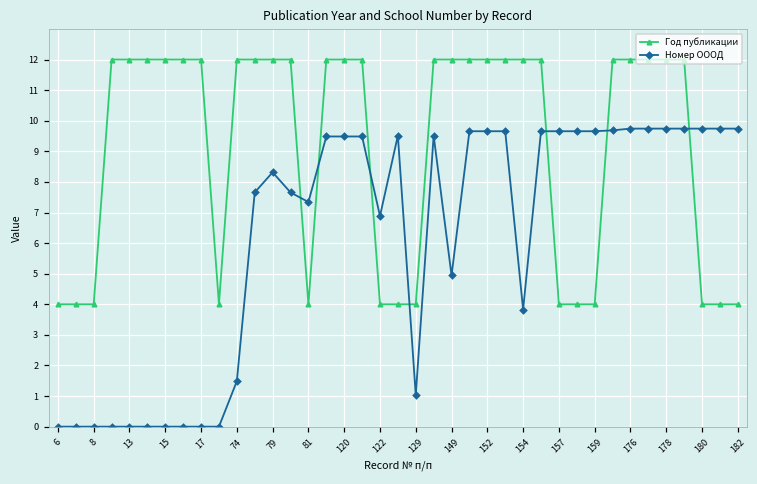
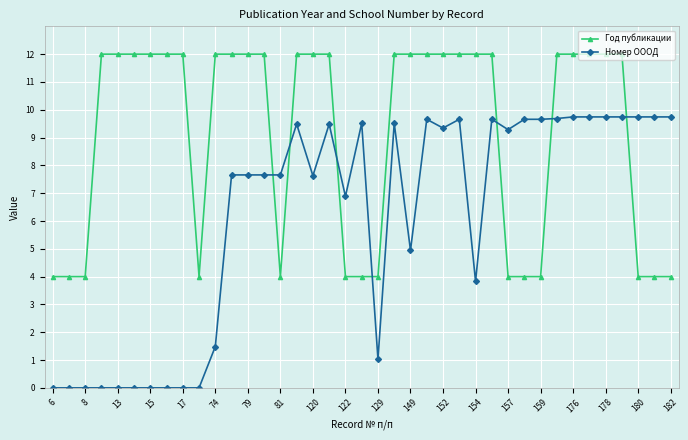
  {
    "Год публикации": {
      "6": 4.0,
      "8": 4.0,
      "74": 12.0,
      "79": 12.0,
      "81": 4.0,
      "120": 12.0,
      "122": 4.0,
      "129": 4.0,
      "149": 12.0,
      "152": 12.0,
      "154": 12.0,
      "157": 4.0,
      "159": 4.0,
      "176": 12.0,
      "180": 4.0,
      "182": 4.0
    },
    "Номер ОООД": {
      "6": 0.0,
      "8": 0.0,
      "74": 1.5,
-     "79": 8.3,
-     "81": 7.3,
-     "120": 9.5,
+     "79": 7.7,
+     "81": 7.7,
+     "120": 7.6,
      "122": 6.9,
      "129": 1.0,
      "149": 4.9,
-     "152": 9.7,
+     "152": 9.3,
      "154": 3.8,
-     "157": 9.7,
+     "157": 9.3,
      "159": 9.7,
      "176": 9.7,
      "178": 9.7,
      "180": 9.7,
      "182": 9.7
    }
  }
